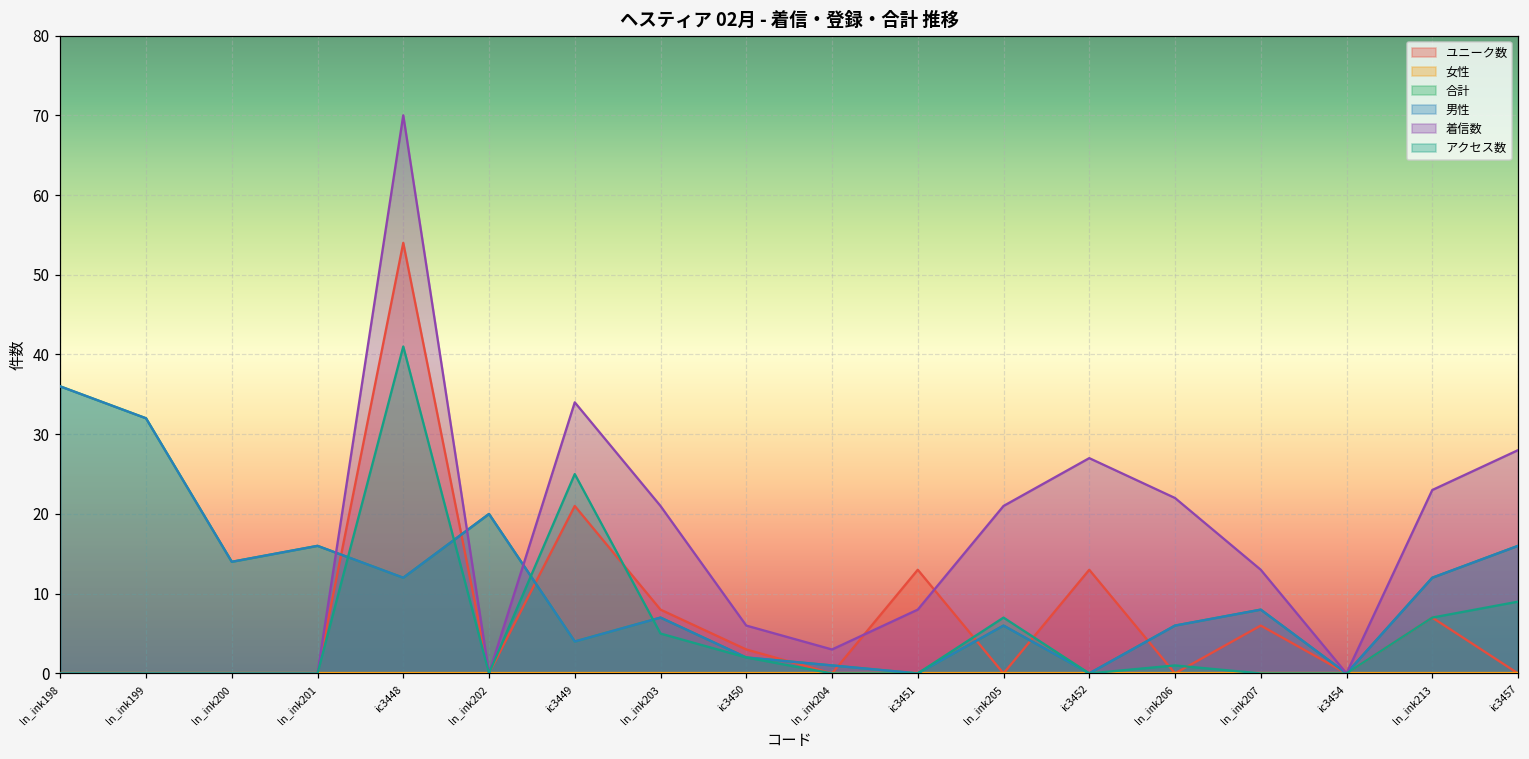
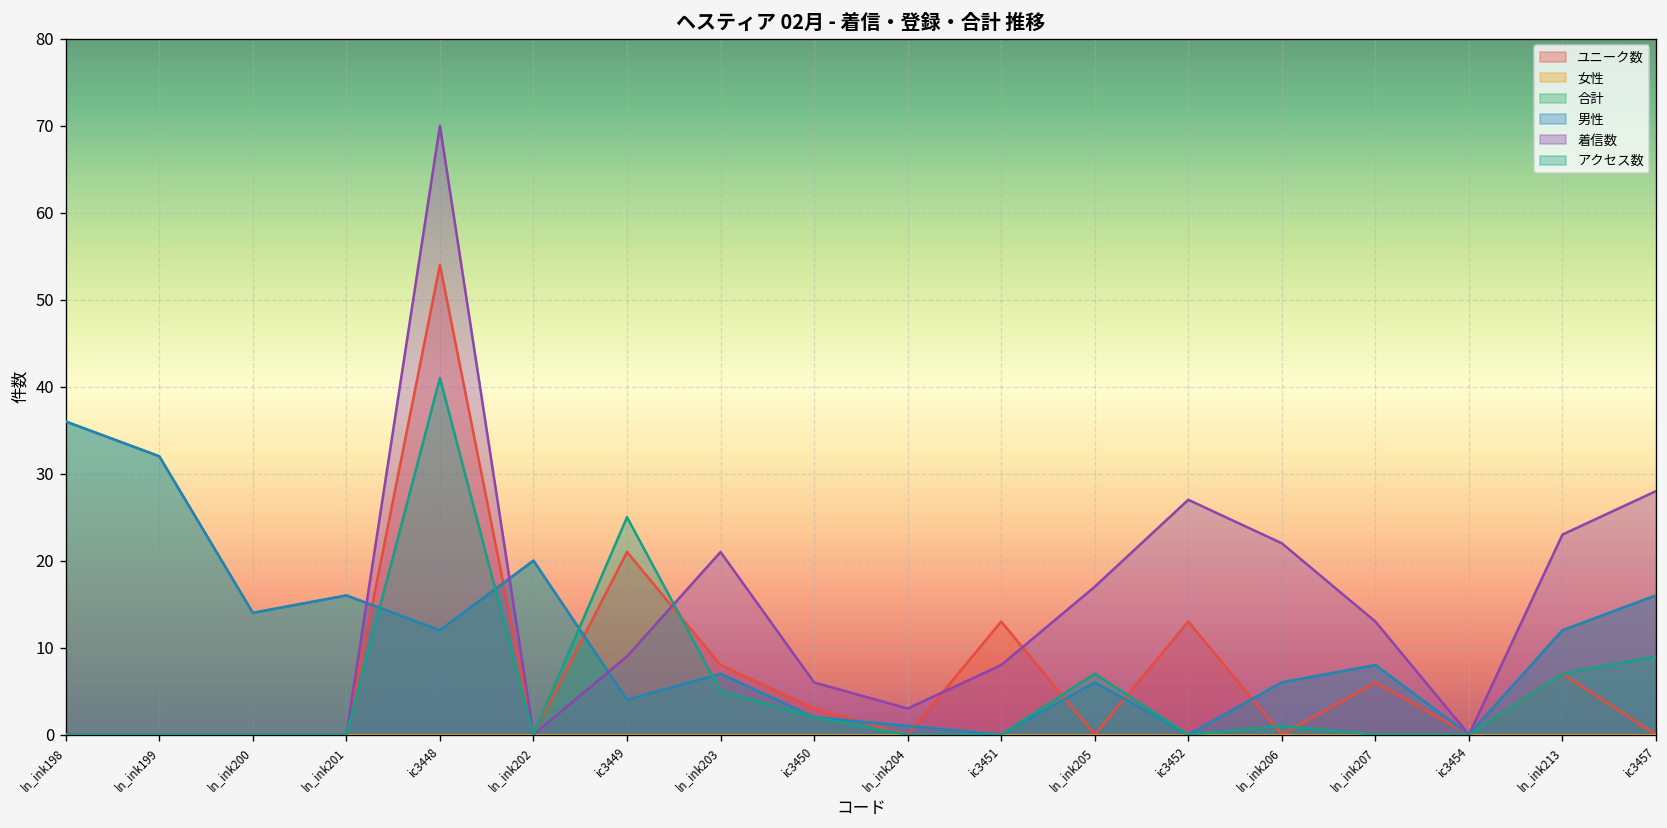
  {
    "着信数": {
      "ic3448": 70,
-     "ic3449": 34,
+     "ic3449": 9,
      "ln_ink203": 21,
      "ic3450": 6,
      "ln_ink204": 3,
      "ic3451": 8,
-     "ln_ink205": 21,
+     "ln_ink205": 17,
      "ic3452": 27,
      "ln_ink206": 22,
      "ln_ink207": 13,
      "ln_ink213": 23,
      "ic3457": 28
    }
  }
